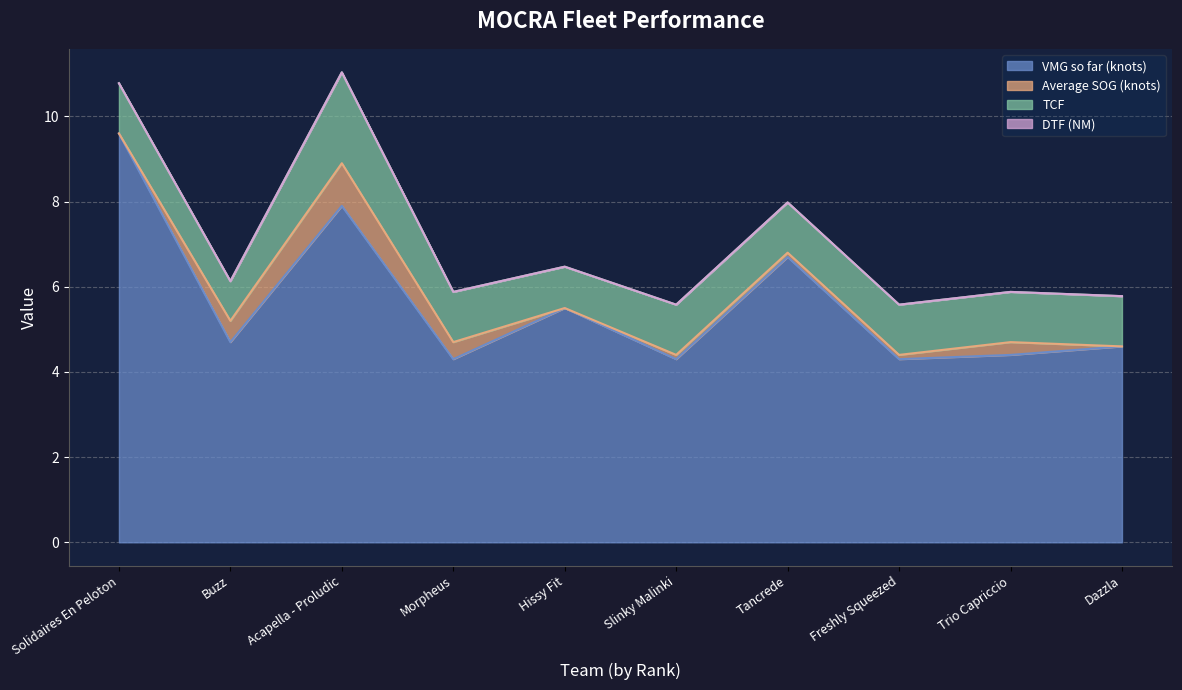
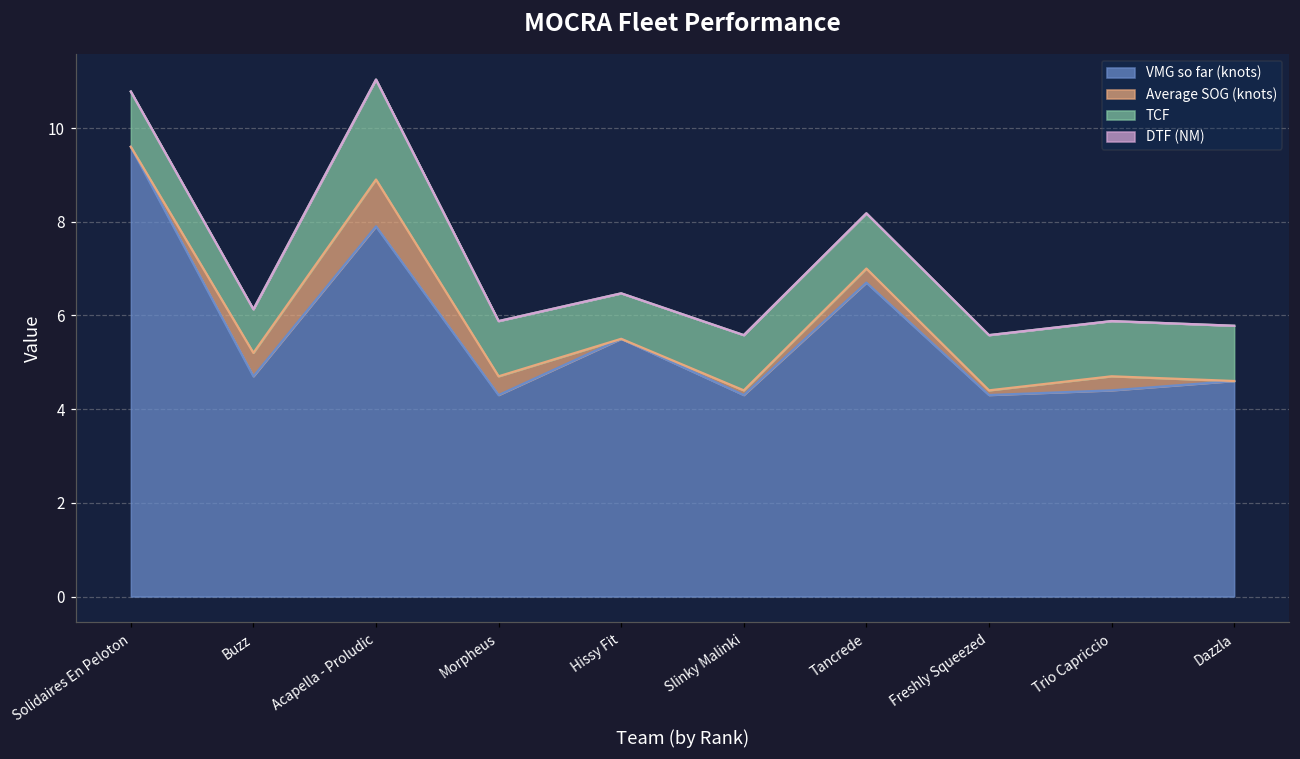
  {
    "VMG so far (knots)": {
      "Buzz": 4.7,
      "Acapella - Proludic": 7.9,
      "Morpheus": 4.3,
      "Slinky Malinki": 4.3,
      "Tancrede": 6.7,
      "Freshly Squeezed": 4.3,
      "Trio Capriccio": 4.4
    },
    "Average SOG (knots)": {
      "Buzz": 0.5,
      "Acapella - Proludic": 1.0,
      "Morpheus": 0.4,
      "Slinky Malinki": 0.1,
-     "Tancrede": 0.1,
+     "Tancrede": 0.3,
      "Freshly Squeezed": 0.1,
      "Trio Capriccio": 0.3
    }
  }
